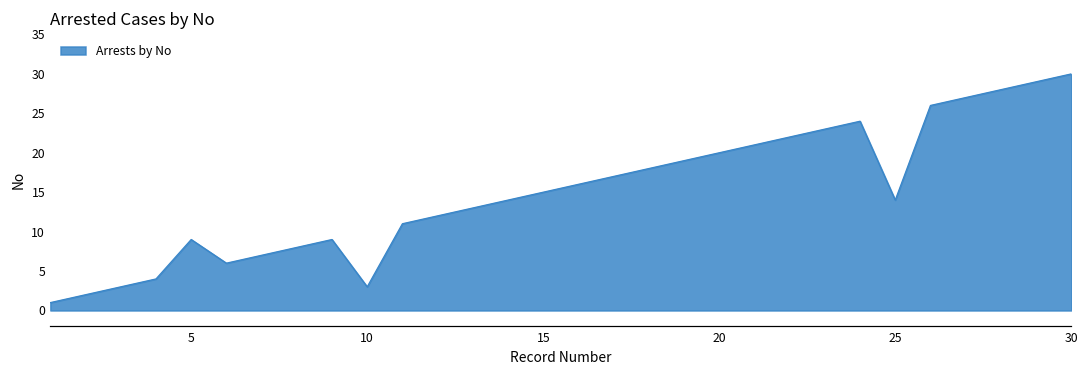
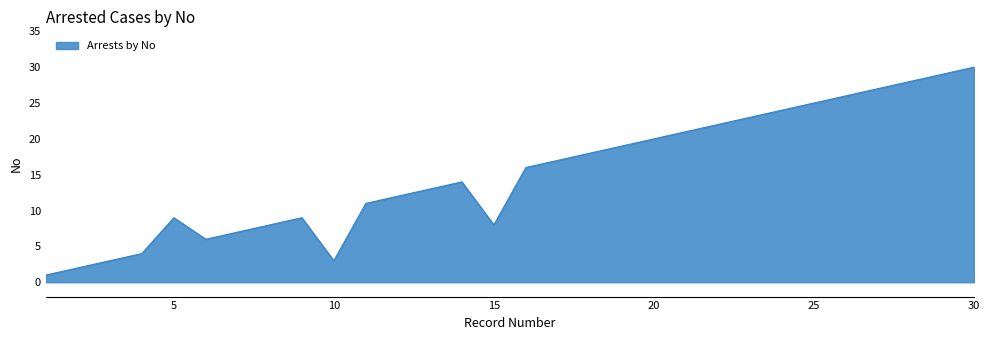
  {
    "5": 9,
    "10": 3,
-   "15": 15,
+   "15": 8,
    "20": 20,
-   "25": 14,
+   "25": 25,
    "30": 30
  }
